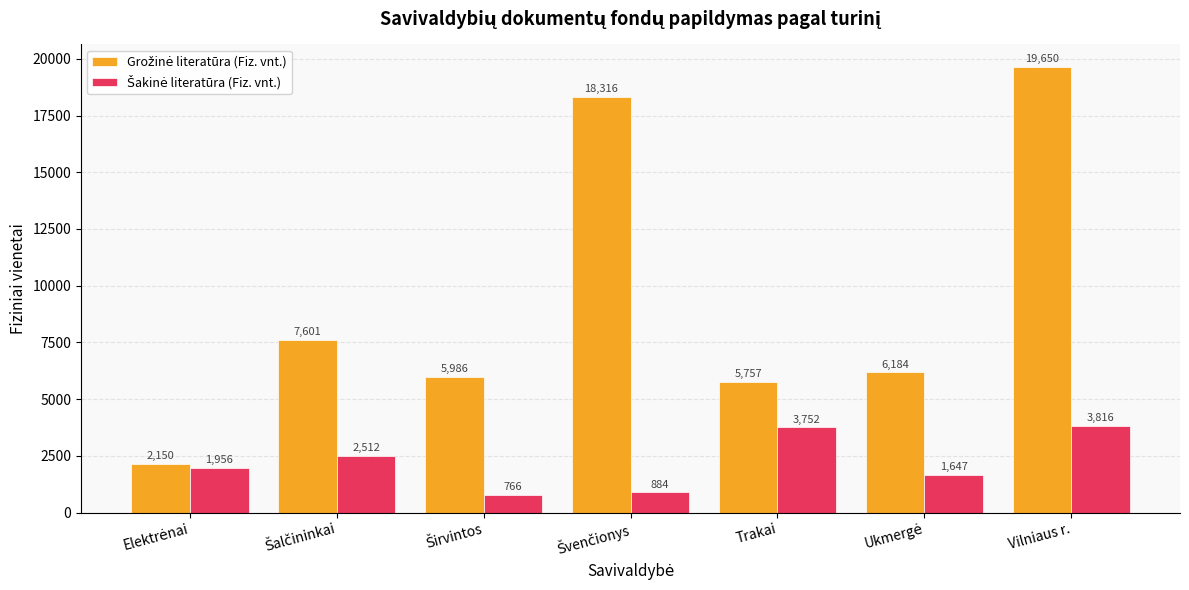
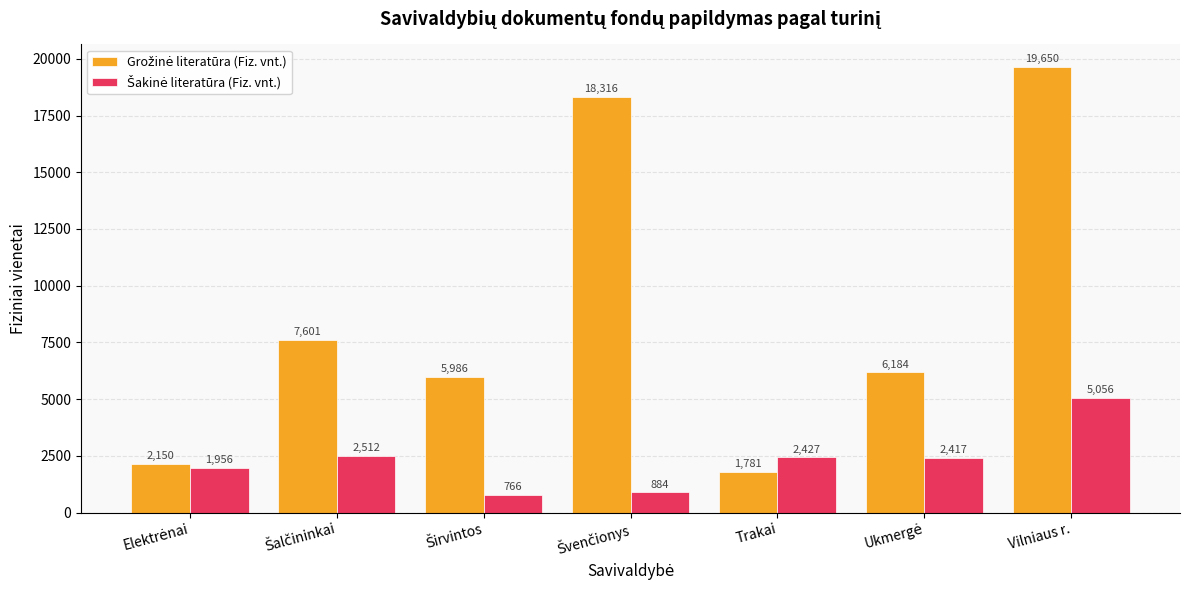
  {
    "Grožinė literatūra (Fiz. vnt.)": {
      "Elektrėnai": "2,150",
      "Šalčininkai": "7,601",
      "Širvintos": "5,986",
      "Švenčionys": "18,316",
-     "Trakai": "5,757",
+     "Trakai": "1,781",
      "Ukmergė": "6,184",
      "Vilniaus r.": "19,650"
    },
    "Šakinė literatūra (Fiz. vnt.)": {
      "Elektrėnai": "1,956",
      "Šalčininkai": "2,512",
      "Širvintos": "766",
      "Švenčionys": "884",
-     "Trakai": "3,752",
-     "Ukmergė": "1,647",
-     "Vilniaus r.": "3,816"
+     "Trakai": "2,427",
+     "Ukmergė": "2,417",
+     "Vilniaus r.": "5,056"
    }
  }
